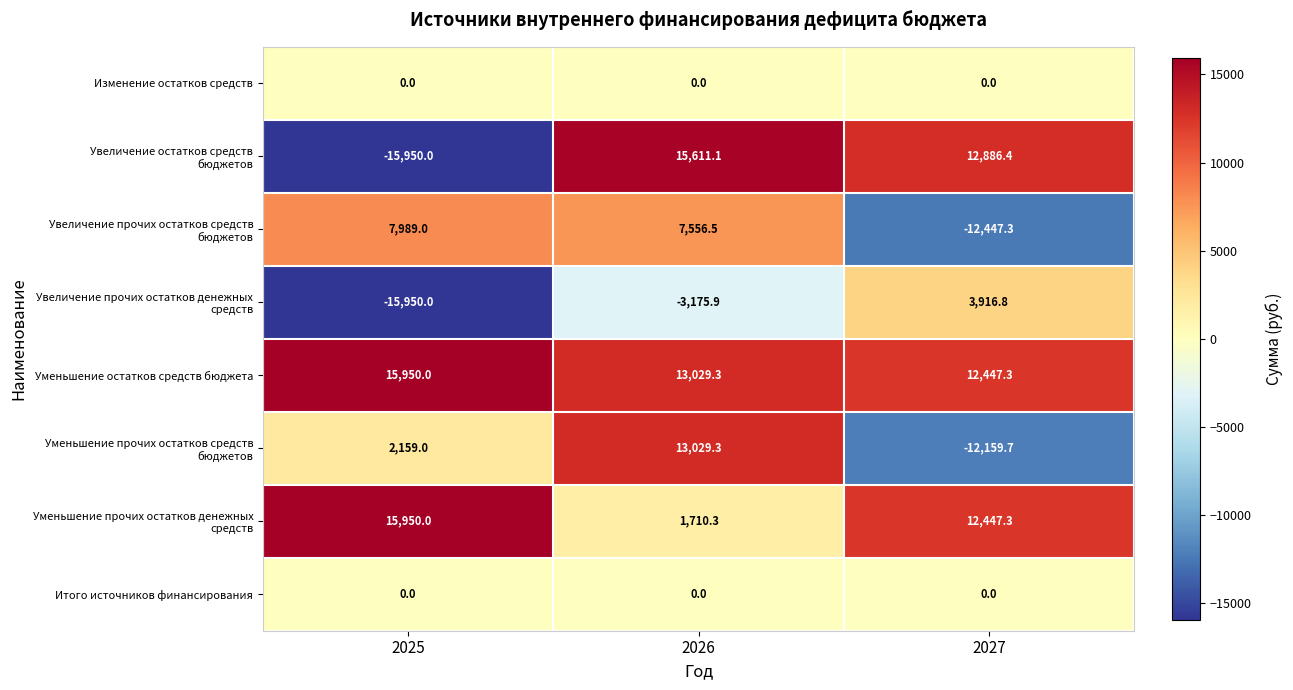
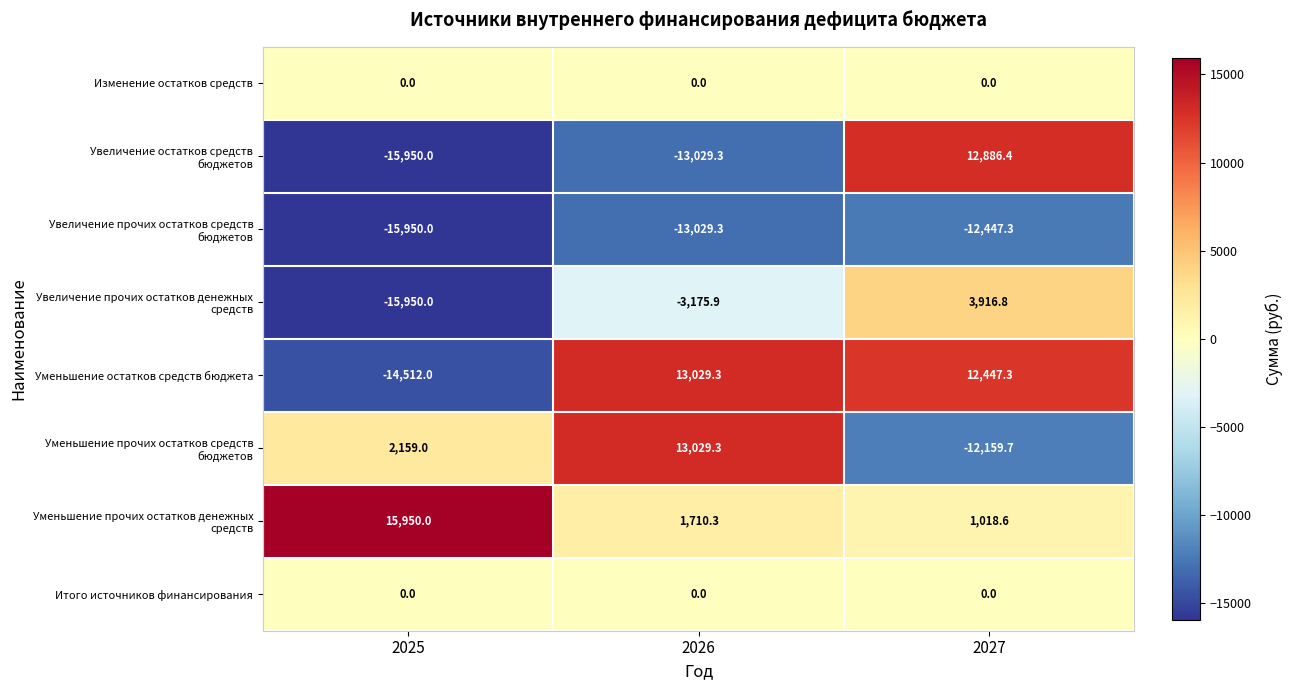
  {
    "Изменение остатков средств": {
      "2025": "0.0",
      "2026": "0.0",
      "2027": "0.0"
    },
    "Увеличение остатков средств бюджетов": {
      "2025": "-15,950.0",
-     "2026": "15,611.1",
+     "2026": "-13,029.3",
      "2027": "12,886.4"
    },
    "Увеличение прочих остатков средств бюджетов": {
-     "2025": "7,989.0",
-     "2026": "7,556.5",
+     "2025": "-15,950.0",
+     "2026": "-13,029.3",
      "2027": "-12,447.3"
    },
    "Увеличение прочих остатков денежных средств": {
      "2025": "-15,950.0",
      "2026": "-3,175.9",
      "2027": "3,916.8"
    },
    "Уменьшение остатков средств бюджета": {
-     "2025": "15,950.0",
+     "2025": "-14,512.0",
      "2026": "13,029.3",
      "2027": "12,447.3"
    },
    "Уменьшение прочих остатков средств бюджетов": {
      "2025": "2,159.0",
      "2026": "13,029.3",
      "2027": "-12,159.7"
    },
    "Уменьшение прочих остатков денежных средств": {
      "2025": "15,950.0",
      "2026": "1,710.3",
-     "2027": "12,447.3"
+     "2027": "1,018.6"
    },
    "Итого источников финансирования": {
      "2025": "0.0",
      "2026": "0.0",
      "2027": "0.0"
    }
  }
